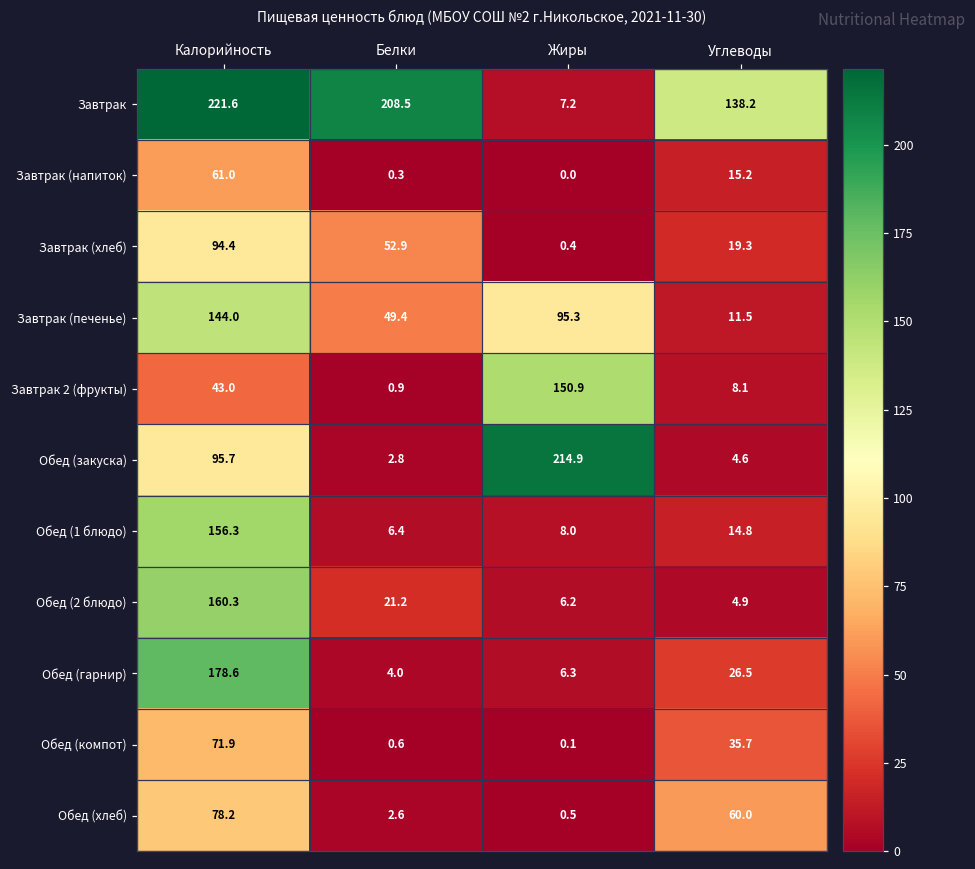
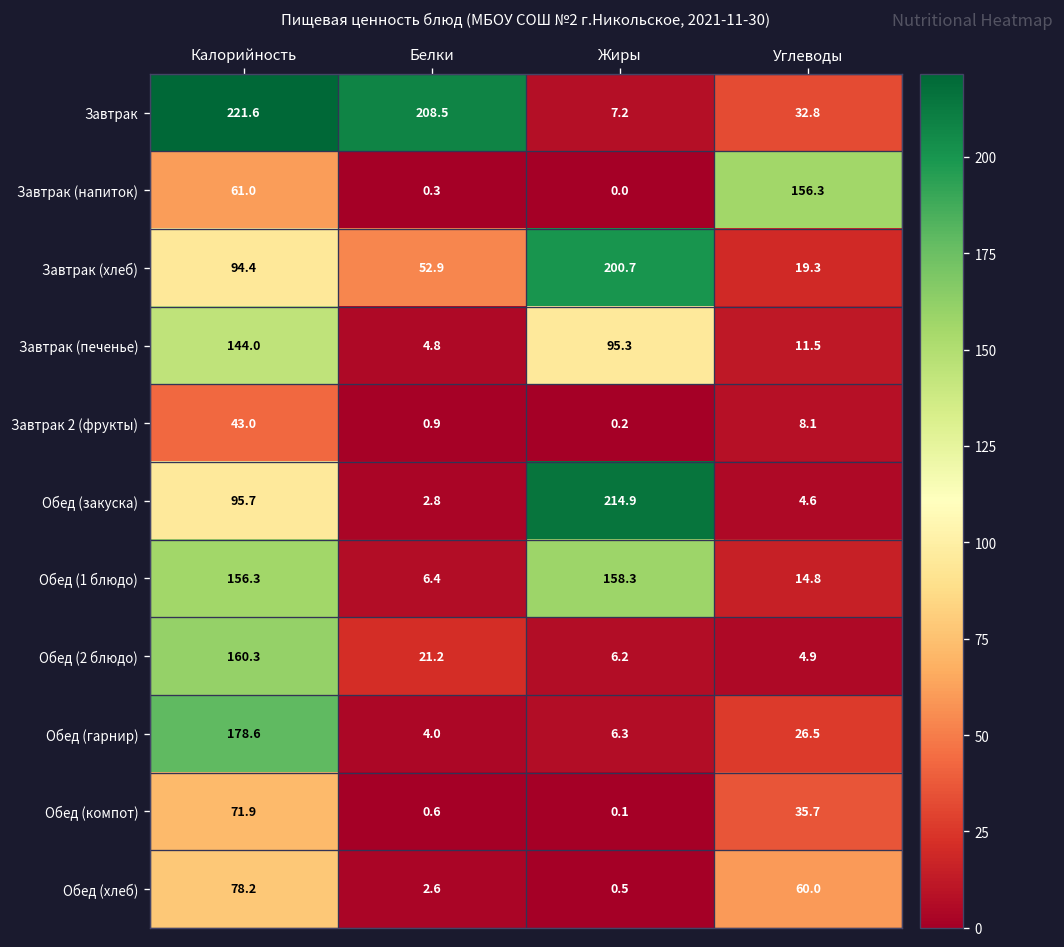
  {
    "Завтрак": {
      "Калорийность": 221.6,
      "Белки": 208.5,
      "Жиры": 7.2,
-     "Углеводы": 138.2
+     "Углеводы": 32.8
    },
    "Завтрак (напиток)": {
      "Калорийность": 61.0,
      "Белки": 0.3,
      "Жиры": 0.0,
-     "Углеводы": 15.2
+     "Углеводы": 156.3
    },
    "Завтрак (хлеб)": {
      "Калорийность": 94.4,
      "Белки": 52.9,
-     "Жиры": 0.4,
+     "Жиры": 200.7,
      "Углеводы": 19.3
    },
    "Завтрак (печенье)": {
      "Калорийность": 144.0,
-     "Белки": 49.4,
+     "Белки": 4.8,
      "Жиры": 95.3,
      "Углеводы": 11.5
    },
    "Завтрак 2 (фрукты)": {
      "Калорийность": 43.0,
      "Белки": 0.9,
-     "Жиры": 150.9,
+     "Жиры": 0.2,
      "Углеводы": 8.1
    },
    "Обед (закуска)": {
      "Калорийность": 95.7,
      "Белки": 2.8,
      "Жиры": 214.9,
      "Углеводы": 4.6
    },
    "Обед (1 блюдо)": {
      "Калорийность": 156.3,
      "Белки": 6.4,
-     "Жиры": 8.0,
+     "Жиры": 158.3,
      "Углеводы": 14.8
    },
    "Обед (2 блюдо)": {
      "Калорийность": 160.3,
      "Белки": 21.2,
      "Жиры": 6.2,
      "Углеводы": 4.9
    },
    "Обед (гарнир)": {
      "Калорийность": 178.6,
      "Белки": 4.0,
      "Жиры": 6.3,
      "Углеводы": 26.5
    },
    "Обед (компот)": {
      "Калорийность": 71.9,
      "Белки": 0.6,
      "Жиры": 0.1,
      "Углеводы": 35.7
    },
    "Обед (хлеб)": {
      "Калорийность": 78.2,
      "Белки": 2.6,
      "Жиры": 0.5,
      "Углеводы": 60.0
    }
  }
